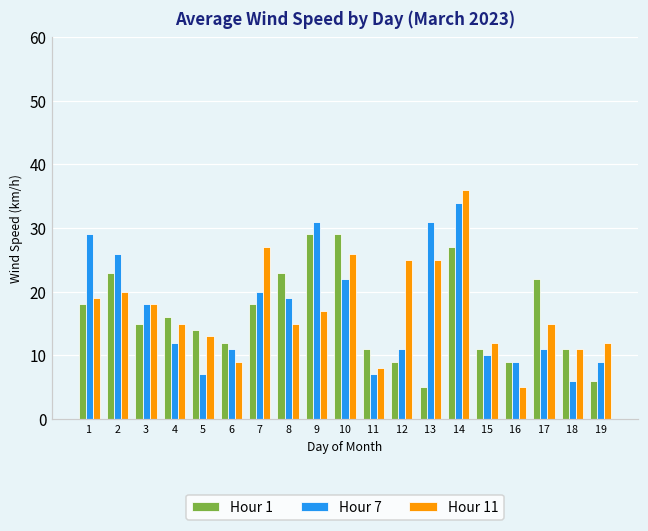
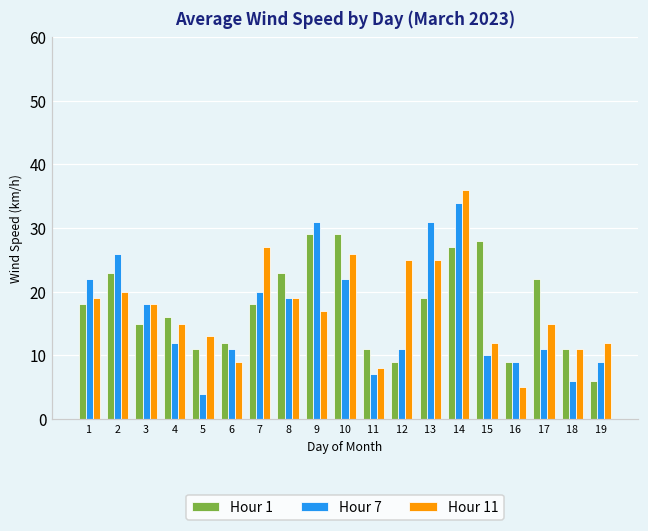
  {
    "Hour 1": {
      "1": 18,
      "2": 23,
      "3": 15,
      "4": 16,
-     "5": 14,
+     "5": 11,
      "6": 12,
      "7": 18,
      "8": 23,
      "9": 29,
      "10": 29,
      "11": 11,
      "12": 9,
-     "13": 5,
+     "13": 19,
      "14": 27,
-     "15": 11,
+     "15": 28,
      "16": 9,
      "17": 22,
      "18": 11,
      "19": 6
    },
    "Hour 7": {
-     "1": 29,
+     "1": 22,
      "2": 26,
      "3": 18,
      "4": 12,
-     "5": 7,
+     "5": 4,
      "6": 11,
      "7": 20,
      "8": 19,
      "9": 31,
      "10": 22,
      "11": 7,
      "12": 11,
      "13": 31,
      "14": 34,
      "15": 10,
      "16": 9,
      "17": 11,
      "18": 6,
      "19": 9
    },
    "Hour 11": {
      "1": 19,
      "2": 20,
      "3": 18,
      "4": 15,
      "5": 13,
      "6": 9,
      "7": 27,
-     "8": 15,
+     "8": 19,
      "9": 17,
      "10": 26,
      "11": 8,
      "12": 25,
      "13": 25,
      "14": 36,
      "15": 12,
      "16": 5,
      "17": 15,
      "18": 11,
      "19": 12
    }
  }
